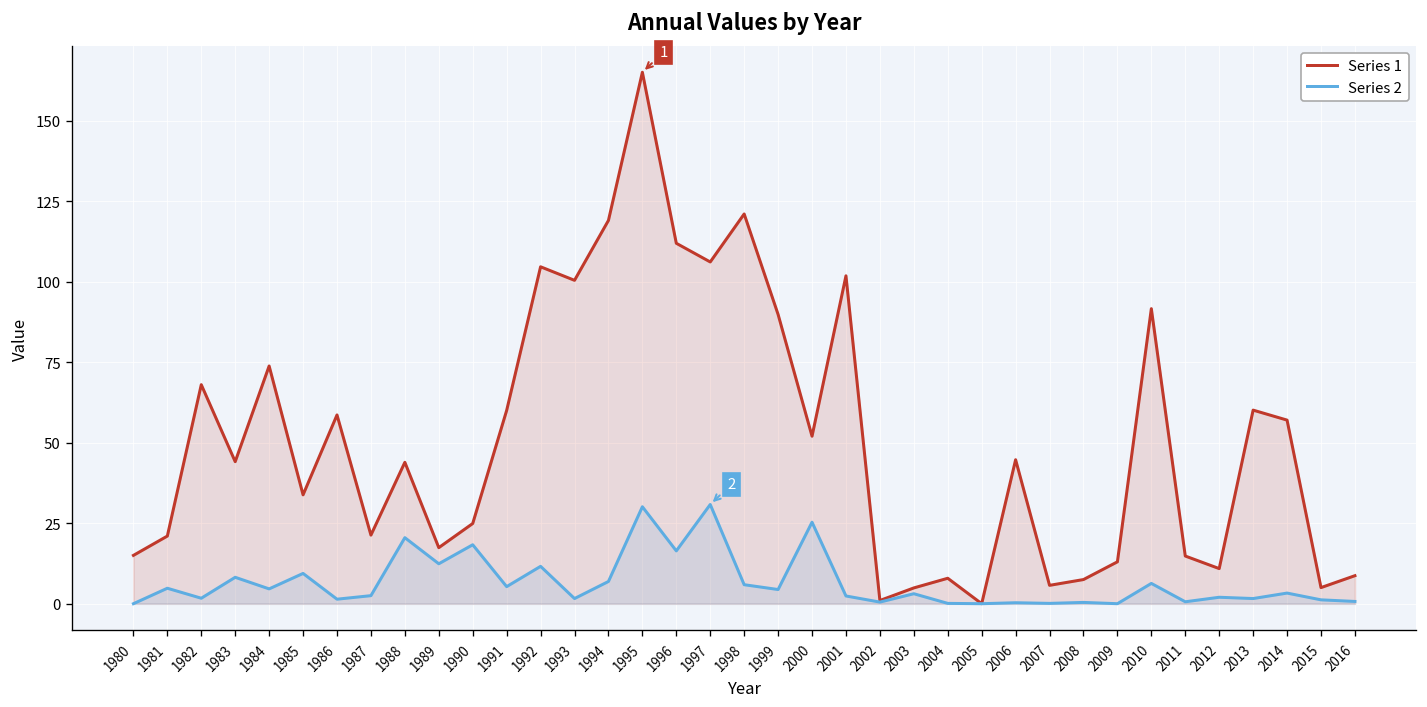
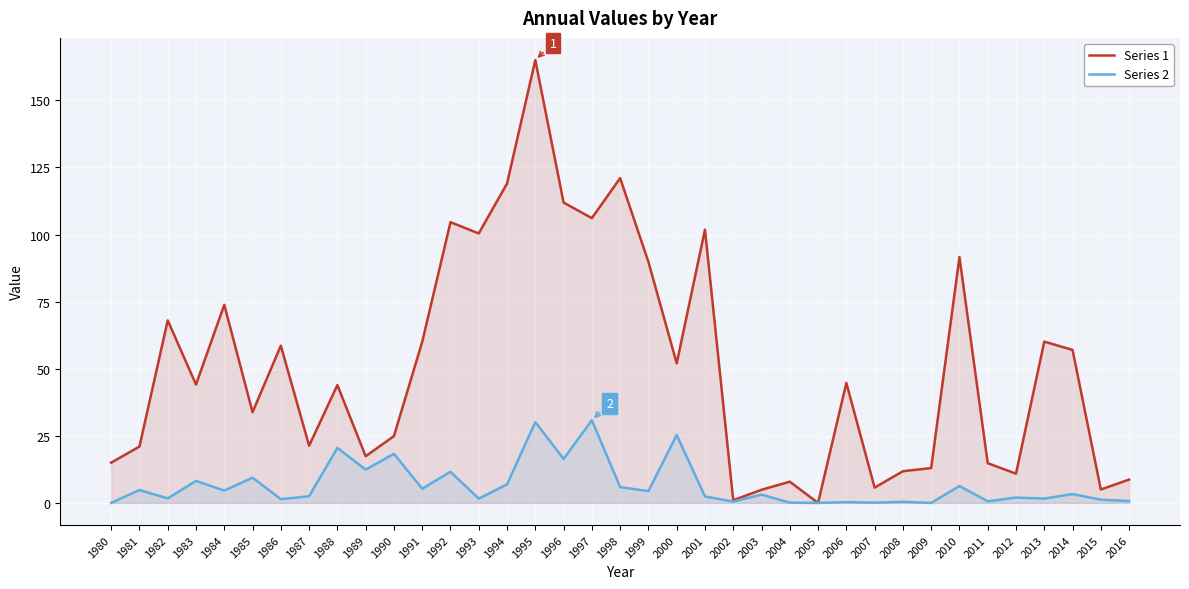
  {
    "Series 1": {
      "1980": 15,
      "1981": 21,
      "1982": 68,
      "1983": 44,
      "1984": 74,
      "1985": 34,
      "1986": 59,
      "1987": 21,
      "1988": 44,
      "1989": 17,
      "1990": 25,
      "1991": 60,
      "1992": 105,
      "1993": 100,
      "1994": 119,
      "1996": 112,
      "1997": 106,
      "1998": 121,
      "1999": 90,
      "2000": 52,
      "2001": 102,
      "2003": 5,
      "2004": 8,
      "2006": 45,
      "2007": 6,
-     "2008": 8,
+     "2008": 12,
      "2009": 13,
      "2010": 92,
      "2011": 15,
      "2012": 11,
      "2013": 60,
      "2014": 57,
      "2015": 5,
      "2016": 9
    },
    "Series 2": {
      "1980": 0,
      "1981": 5,
      "1982": 2,
      "1983": 8,
      "1984": 5,
      "1985": 9,
      "1986": 1,
      "1987": 3,
      "1988": 21,
      "1989": 12,
      "1990": 18,
      "1991": 5,
      "1992": 12,
      "1993": 2,
      "1994": 7,
      "1995": 30,
      "1996": 16,
      "1998": 6,
      "1999": 4,
      "2000": 25,
      "2001": 2,
      "2003": 3,
      "2004": 0,
      "2006": 0,
      "2007": 0,
      "2008": 0,
      "2009": 0,
      "2010": 6,
      "2011": 1,
      "2012": 2,
      "2013": 2,
      "2014": 3,
      "2015": 1,
      "2016": 1
    }
  }
